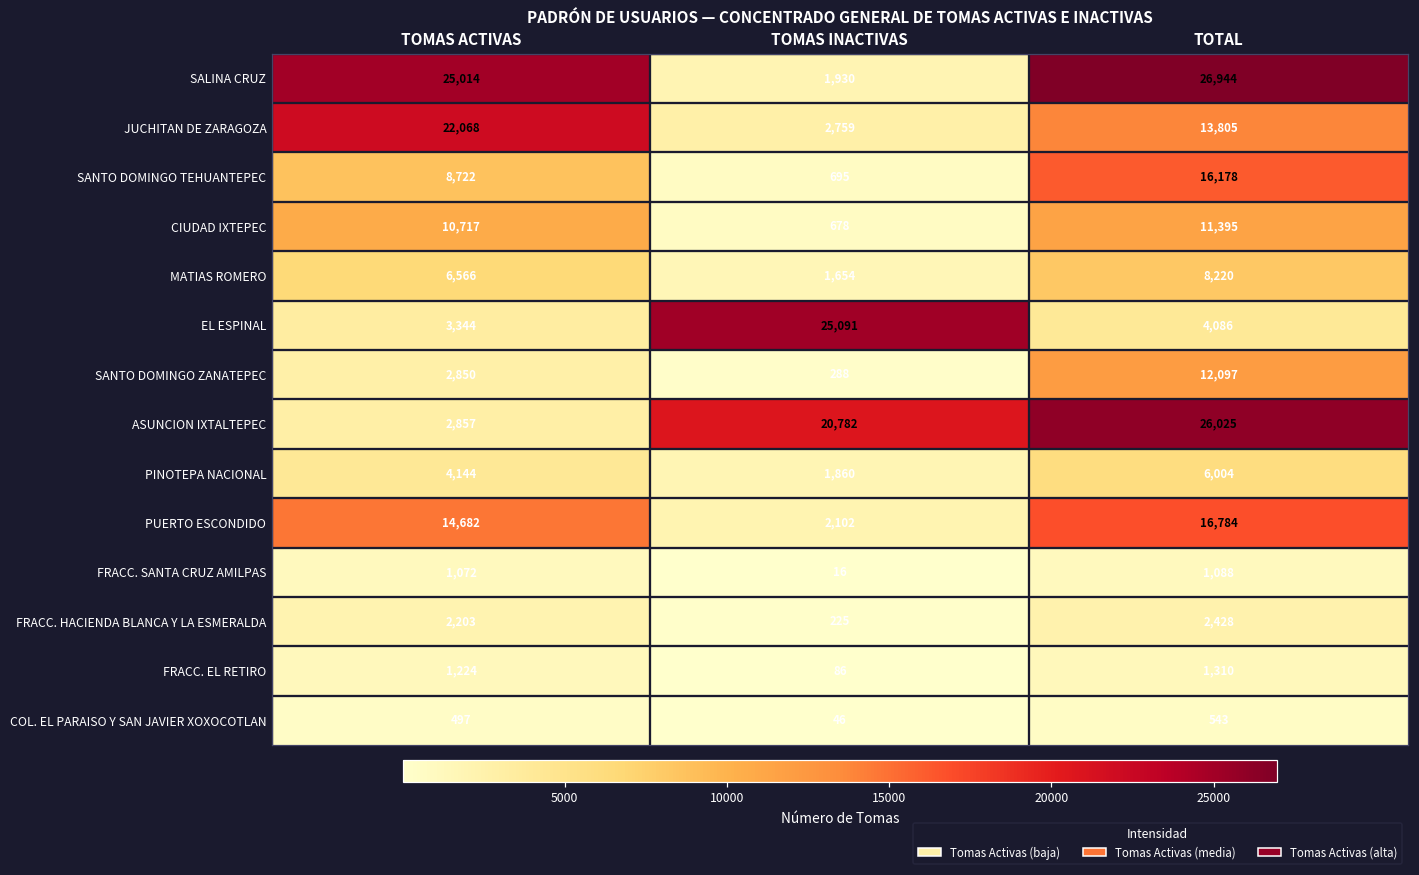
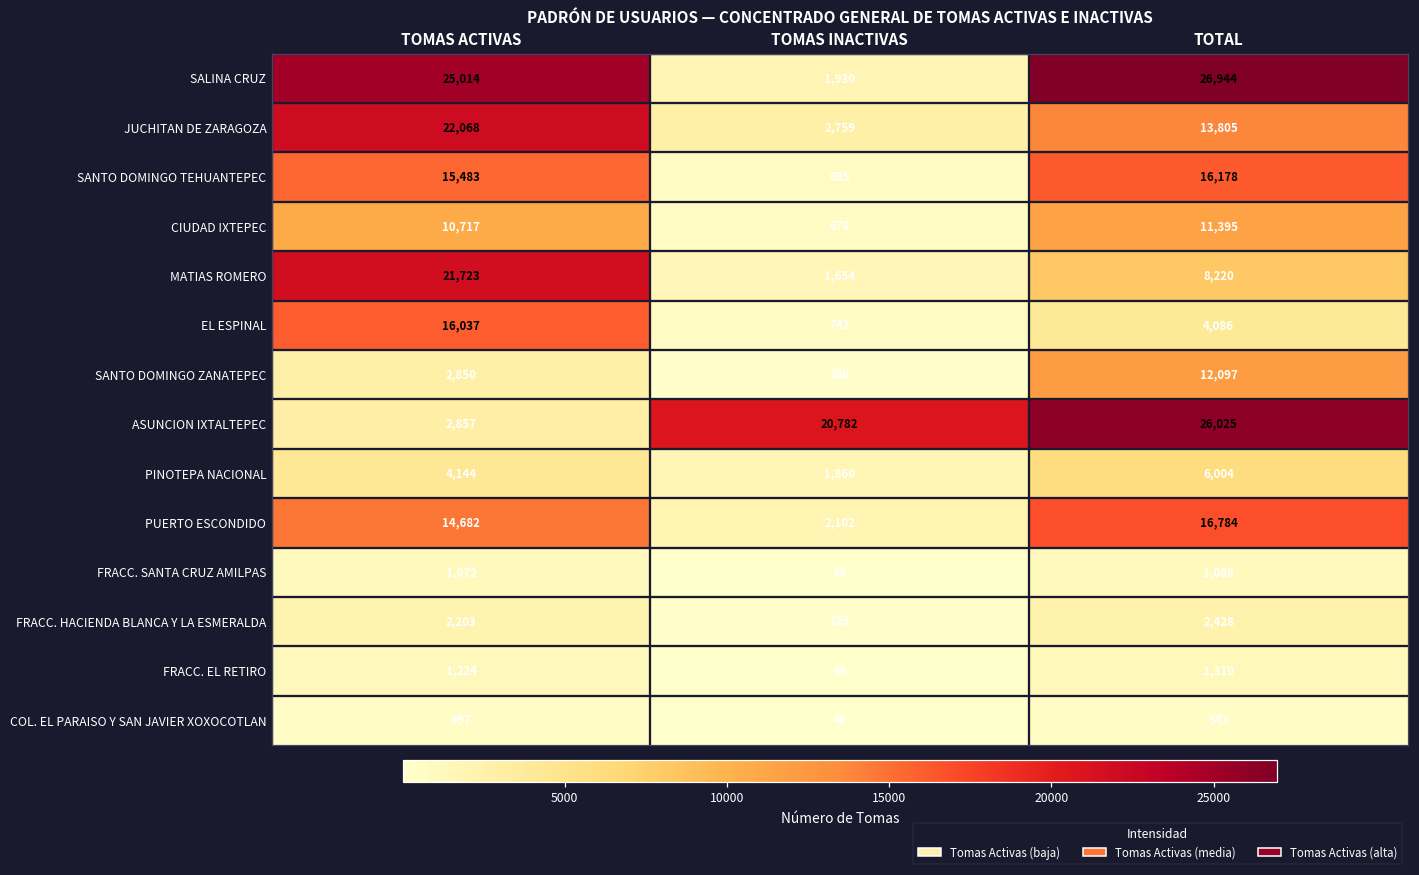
  {
    "SALINA CRUZ": {
      "TOMAS ACTIVAS": "25,014",
      "TOMAS INACTIVAS": "1,930",
      "TOTAL": "26,944"
    },
    "JUCHITAN DE ZARAGOZA": {
      "TOMAS ACTIVAS": "22,068",
      "TOMAS INACTIVAS": "2,759",
      "TOTAL": "13,805"
    },
    "SANTO DOMINGO TEHUANTEPEC": {
-     "TOMAS ACTIVAS": "8,722",
+     "TOMAS ACTIVAS": "15,483",
      "TOMAS INACTIVAS": "695",
      "TOTAL": "16,178"
    },
    "CIUDAD IXTEPEC": {
      "TOMAS ACTIVAS": "10,717",
      "TOMAS INACTIVAS": "678",
      "TOTAL": "11,395"
    },
    "MATIAS ROMERO": {
-     "TOMAS ACTIVAS": "6,566",
+     "TOMAS ACTIVAS": "21,723",
      "TOMAS INACTIVAS": "1,654",
      "TOTAL": "8,220"
    },
    "EL ESPINAL": {
-     "TOMAS ACTIVAS": "3,344",
-     "TOMAS INACTIVAS": "25,091",
+     "TOMAS ACTIVAS": "16,037",
+     "TOMAS INACTIVAS": "742",
      "TOTAL": "4,086"
    },
    "SANTO DOMINGO ZANATEPEC": {
      "TOMAS ACTIVAS": "2,850",
      "TOMAS INACTIVAS": "288",
      "TOTAL": "12,097"
    },
    "ASUNCION IXTALTEPEC": {
      "TOMAS ACTIVAS": "2,857",
      "TOMAS INACTIVAS": "20,782",
      "TOTAL": "26,025"
    },
    "PINOTEPA NACIONAL": {
      "TOMAS ACTIVAS": "4,144",
      "TOMAS INACTIVAS": "1,860",
      "TOTAL": "6,004"
    },
    "PUERTO ESCONDIDO": {
      "TOMAS ACTIVAS": "14,682",
      "TOMAS INACTIVAS": "2,102",
      "TOTAL": "16,784"
    },
    "FRACC. SANTA CRUZ AMILPAS": {
      "TOMAS ACTIVAS": "1,072",
      "TOMAS INACTIVAS": "16",
      "TOTAL": "1,088"
    },
    "FRACC. HACIENDA BLANCA Y LA ESMERALDA": {
      "TOMAS ACTIVAS": "2,203",
      "TOMAS INACTIVAS": "225",
      "TOTAL": "2,428"
    },
    "FRACC. EL RETIRO": {
      "TOMAS ACTIVAS": "1,224",
      "TOMAS INACTIVAS": "86",
      "TOTAL": "1,310"
    },
    "COL. EL PARAISO Y SAN JAVIER XOXOCOTLAN": {
      "TOMAS ACTIVAS": "497",
      "TOMAS INACTIVAS": "46",
      "TOTAL": "543"
    }
  }
